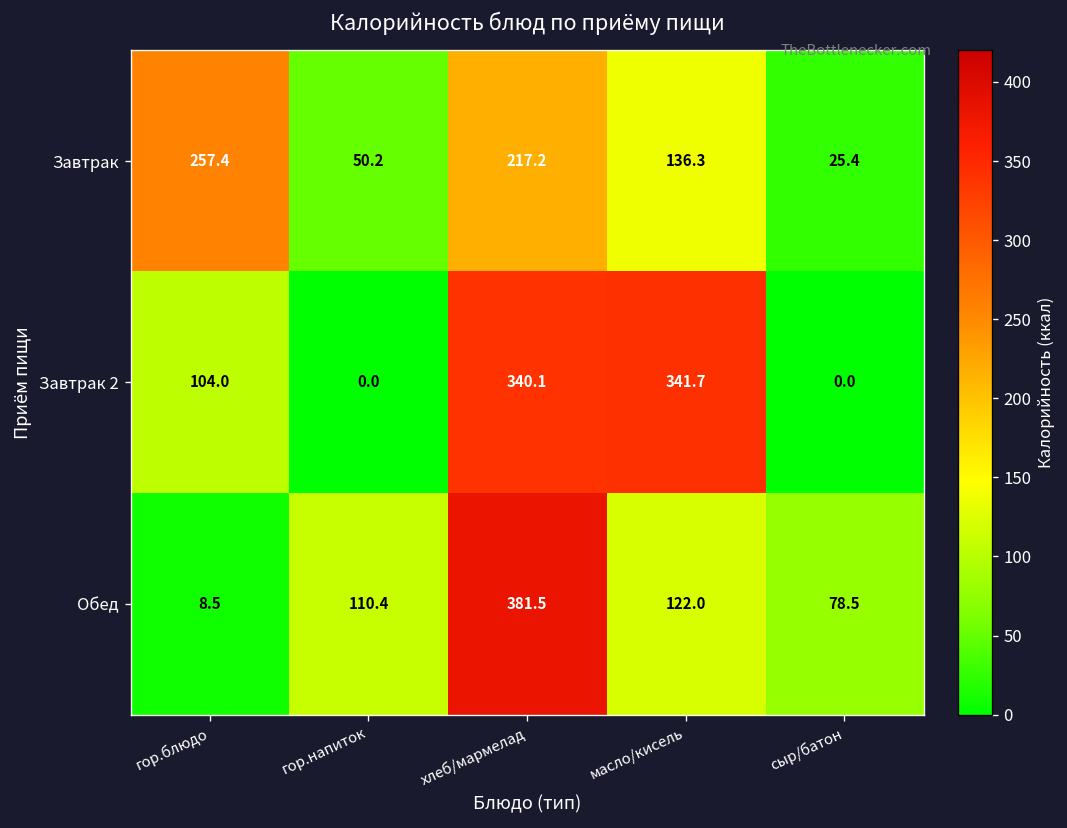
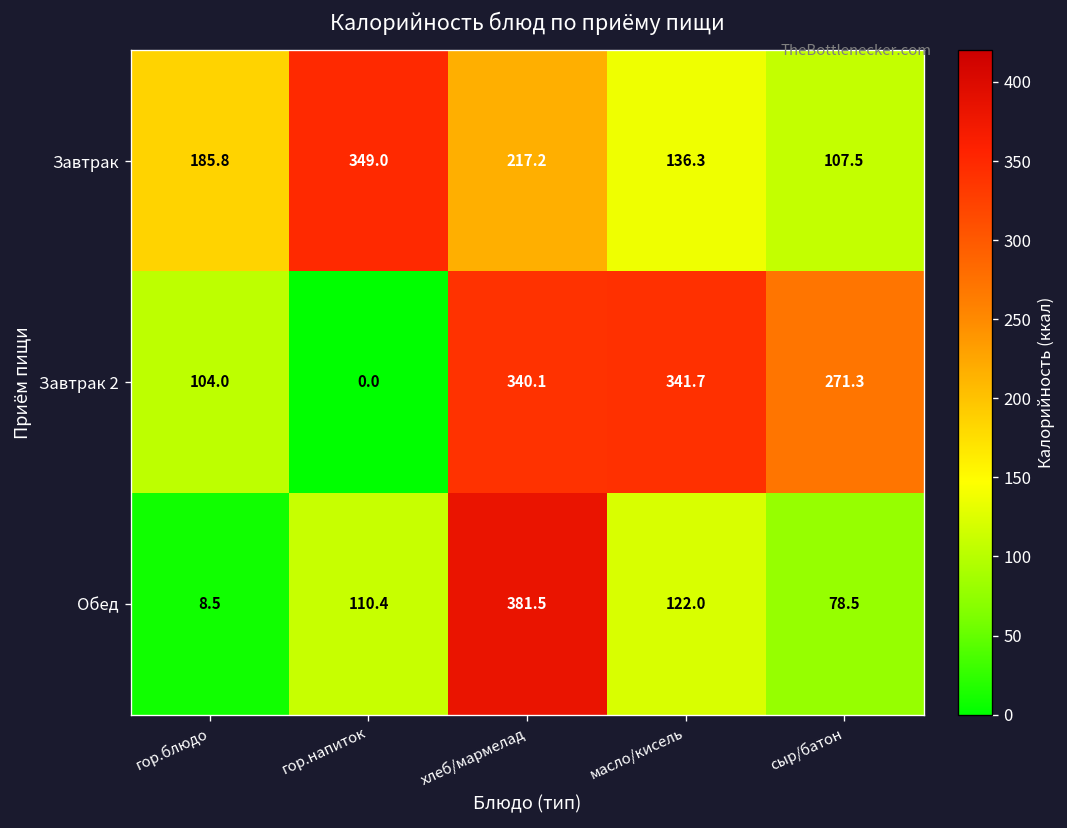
  {
    "Завтрак": {
-     "гор.блюдо": 257.4,
-     "гор.напиток": 50.2,
+     "гор.блюдо": 185.8,
+     "гор.напиток": 349.0,
      "хлеб/мармелад": 217.2,
      "масло/кисель": 136.3,
-     "сыр/батон": 25.4
+     "сыр/батон": 107.5
    },
    "Завтрак 2": {
      "гор.блюдо": 104.0,
      "гор.напиток": 0.0,
      "хлеб/мармелад": 340.1,
      "масло/кисель": 341.7,
-     "сыр/батон": 0.0
+     "сыр/батон": 271.3
    },
    "Обед": {
      "гор.блюдо": 8.5,
      "гор.напиток": 110.4,
      "хлеб/мармелад": 381.5,
      "масло/кисель": 122.0,
      "сыр/батон": 78.5
    }
  }
